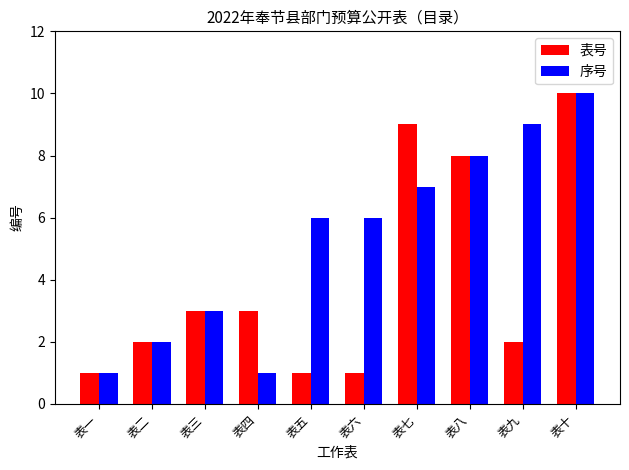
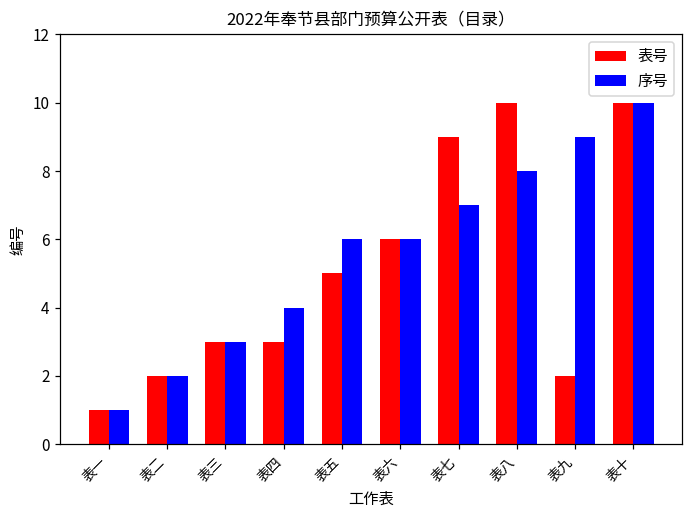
  {
    "表号": {
      "表一": 1,
      "表二": 2,
      "表三": 3,
      "表四": 3,
-     "表五": 1,
-     "表六": 1,
+     "表五": 5,
+     "表六": 6,
      "表七": 9,
-     "表八": 8,
+     "表八": 10,
      "表九": 2,
      "表十": 10
    },
    "序号": {
      "表一": 1,
      "表二": 2,
      "表三": 3,
-     "表四": 1,
+     "表四": 4,
      "表五": 6,
      "表六": 6,
      "表七": 7,
      "表八": 8,
      "表九": 9,
      "表十": 10
    }
  }
